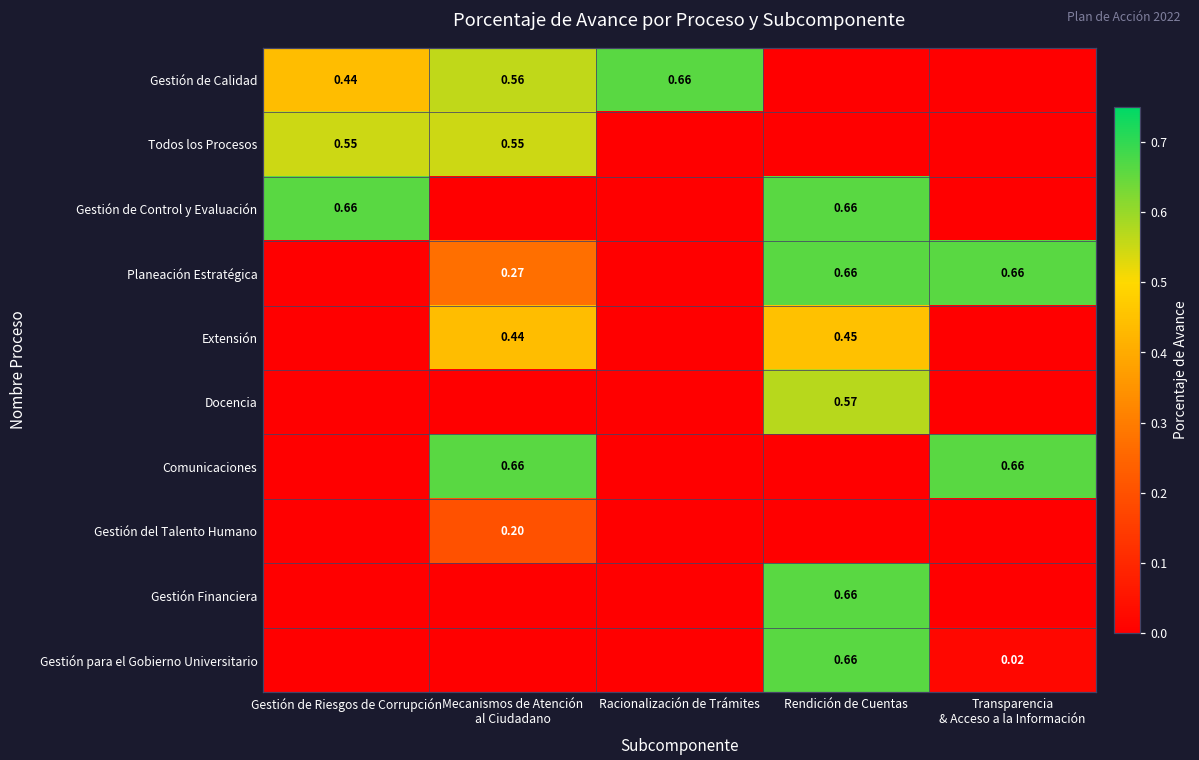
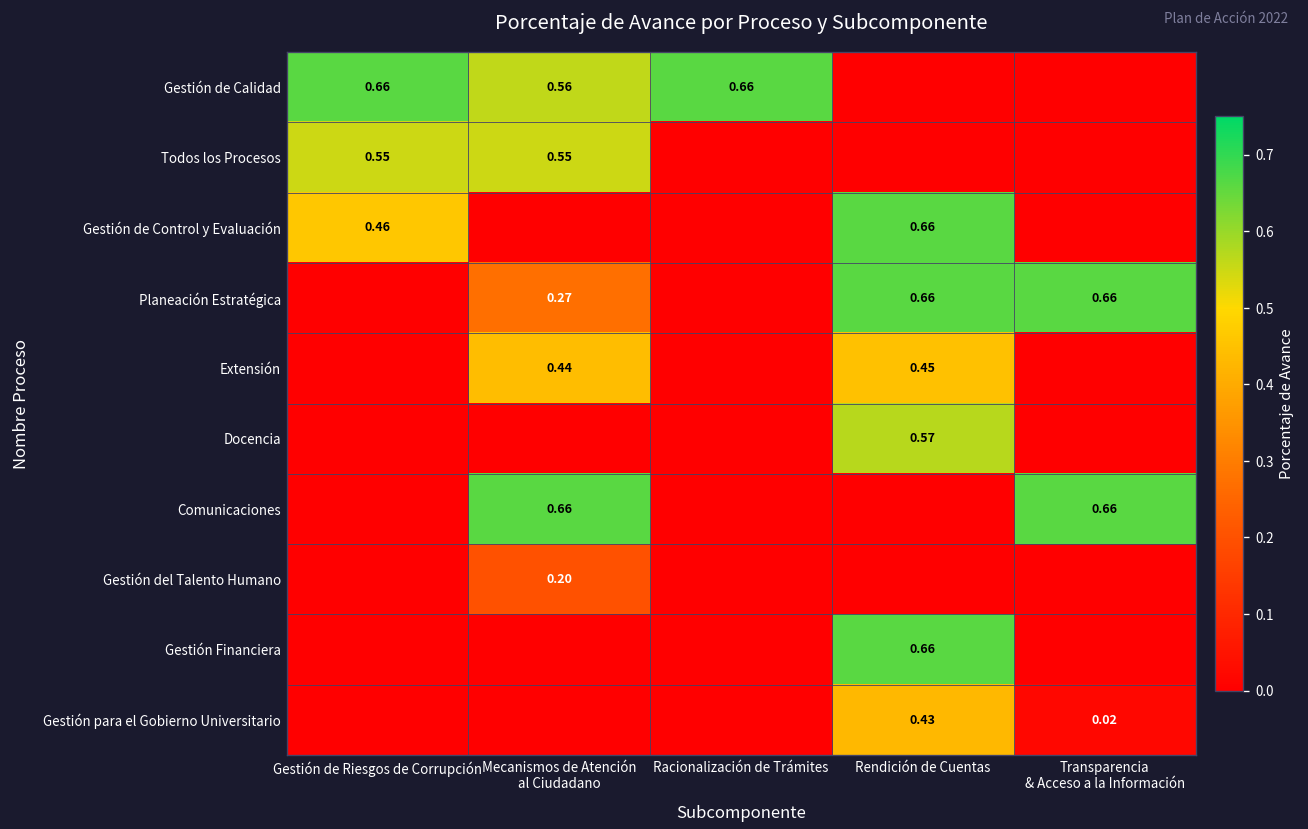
  {
    "Gestión de Calidad": {
-     "Gestión de Riesgos de Corrupción": 0.44,
+     "Gestión de Riesgos de Corrupción": 0.66,
      "Mecanismos de Atención al Ciudadano": 0.56,
      "Racionalización de Trámites": 0.66
    },
    "Todos los Procesos": {
      "Gestión de Riesgos de Corrupción": 0.55,
      "Mecanismos de Atención al Ciudadano": 0.55
    },
    "Gestión de Control y Evaluación": {
-     "Gestión de Riesgos de Corrupción": 0.66,
+     "Gestión de Riesgos de Corrupción": 0.46,
      "Rendición de Cuentas": 0.66
    },
    "Planeación Estratégica": {
      "Mecanismos de Atención al Ciudadano": 0.27,
      "Rendición de Cuentas": 0.66,
      "Transparencia & Acceso a la Información": 0.66
    },
    "Extensión": {
      "Mecanismos de Atención al Ciudadano": 0.44,
      "Rendición de Cuentas": 0.45
    },
    "Docencia": {
      "Rendición de Cuentas": 0.57
    },
    "Comunicaciones": {
      "Mecanismos de Atención al Ciudadano": 0.66,
      "Transparencia & Acceso a la Información": 0.66
    },
    "Gestión del Talento Humano": {
      "Mecanismos de Atención al Ciudadano": 0.20
    },
    "Gestión Financiera": {
      "Rendición de Cuentas": 0.66
    },
    "Gestión para el Gobierno Universitario": {
-     "Rendición de Cuentas": 0.66,
+     "Rendición de Cuentas": 0.43,
      "Transparencia & Acceso a la Información": 0.02
    }
  }
